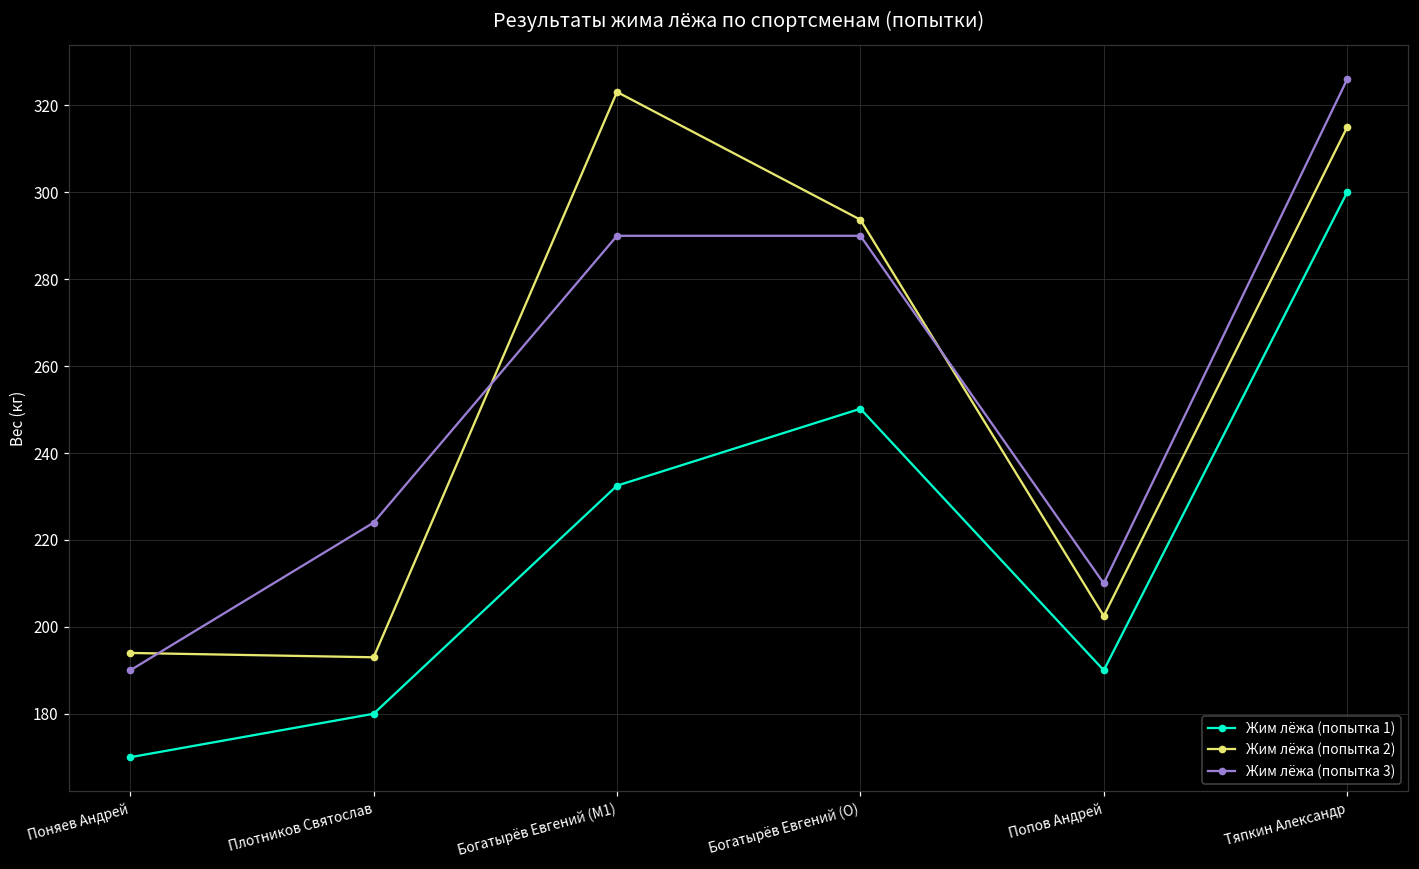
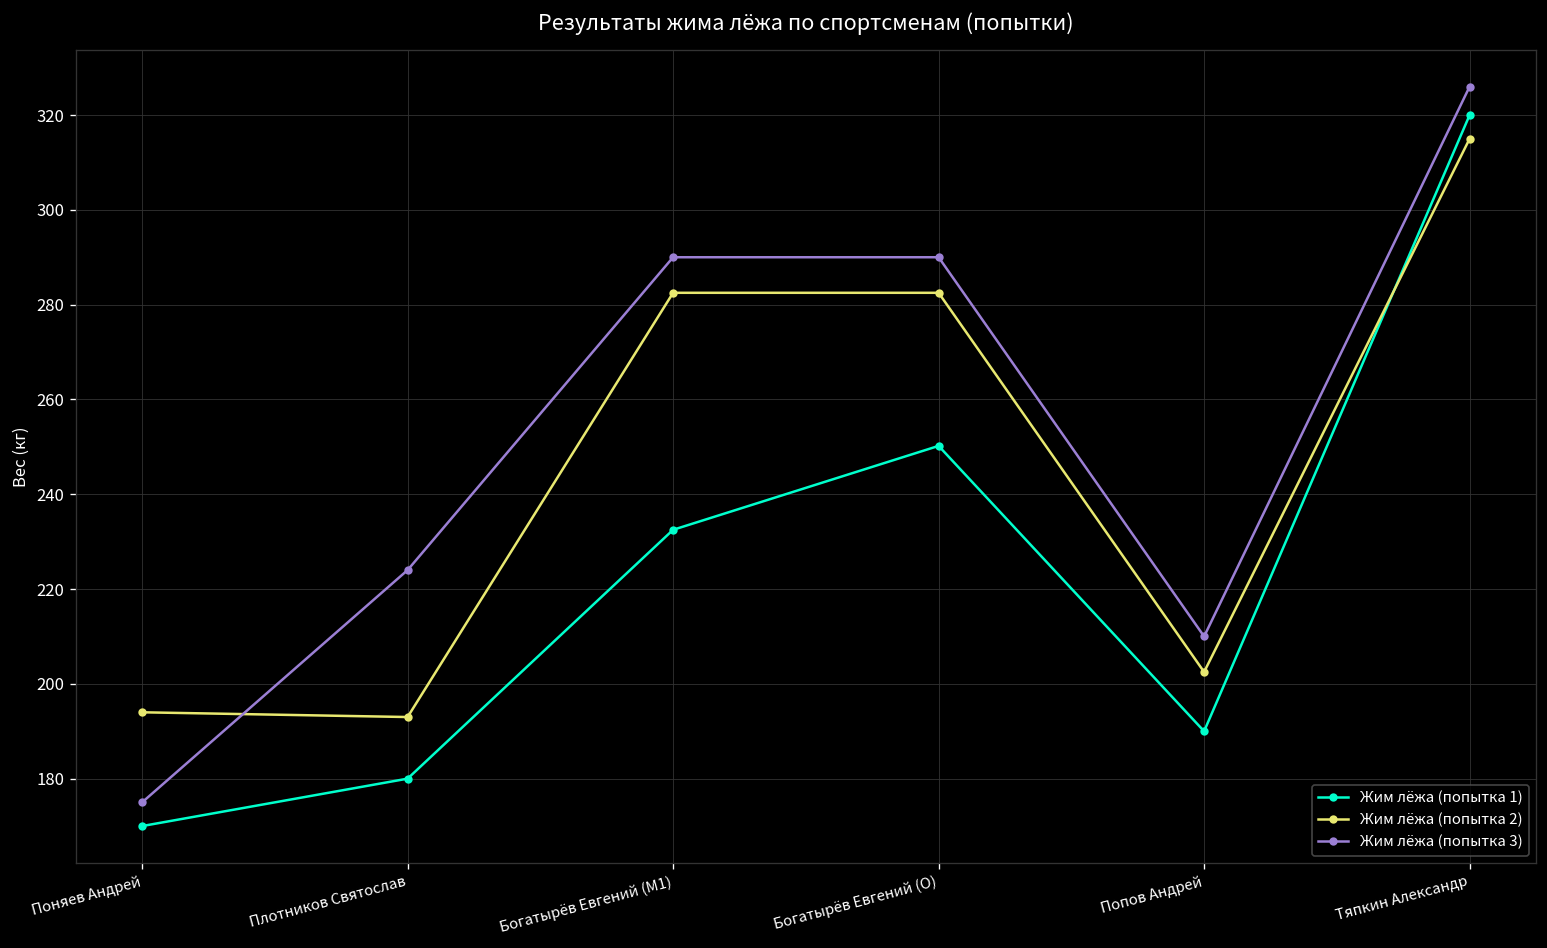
  {
    "Жим лёжа (попытка 1)": {
      "Поняев Андрей": 170,
      "Плотников Святослав": 180,
      "Богатырёв Евгений (M1)": 233,
      "Богатырёв Евгений (O)": 250,
      "Попов Андрей": 190,
-     "Тяпкин Александр": 300
+     "Тяпкин Александр": 320
    },
    "Жим лёжа (попытка 2)": {
      "Поняев Андрей": 194,
      "Плотников Святослав": 193,
-     "Богатырёв Евгений (M1)": 323,
-     "Богатырёв Евгений (O)": 294,
+     "Богатырёв Евгений (M1)": 283,
+     "Богатырёв Евгений (O)": 283,
      "Попов Андрей": 203,
      "Тяпкин Александр": 315
    },
    "Жим лёжа (попытка 3)": {
-     "Поняев Андрей": 190,
+     "Поняев Андрей": 175,
      "Плотников Святослав": 224,
      "Богатырёв Евгений (M1)": 290,
      "Богатырёв Евгений (O)": 290,
      "Попов Андрей": 210,
      "Тяпкин Александр": 326
    }
  }
